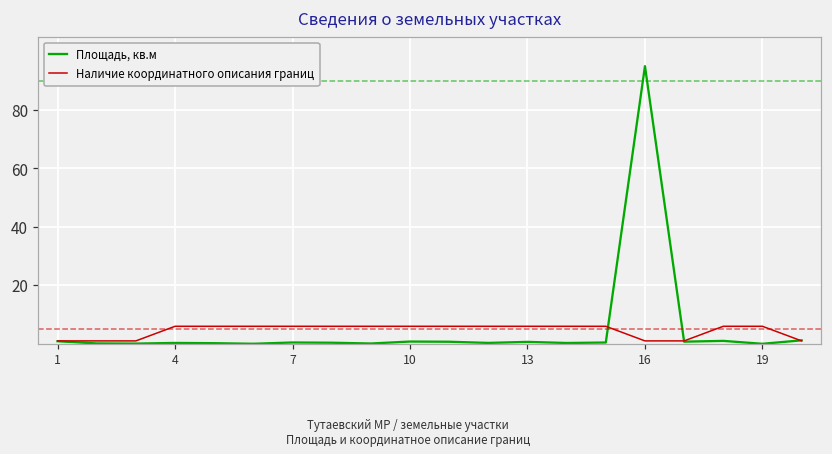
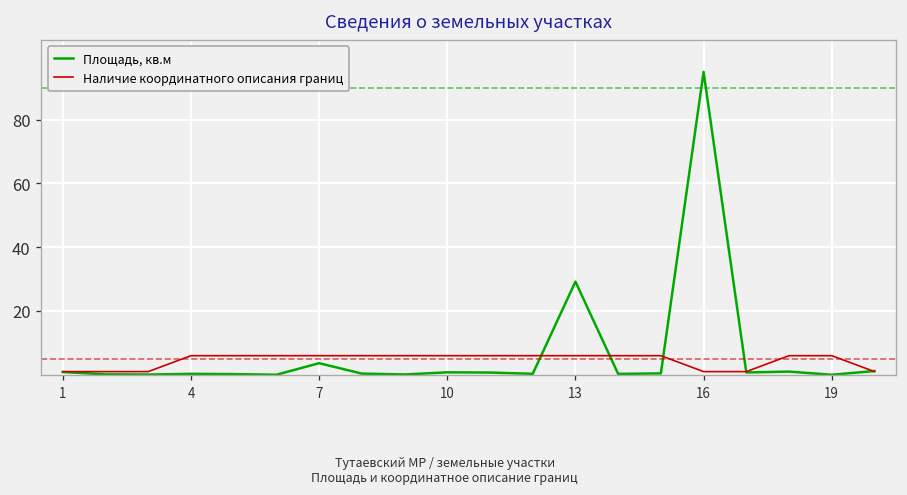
  {
    "Площадь, кв.м": {
      "4": 0,
-     "7": 0,
+     "7": 4,
      "10": 1,
-     "13": 1,
+     "13": 29,
      "16": 95,
      "19": 0
    },
    "Наличие координатного описания границ": {
      "4": 6,
      "7": 6,
      "10": 6,
      "13": 6,
      "16": 1,
      "19": 6
    }
  }
